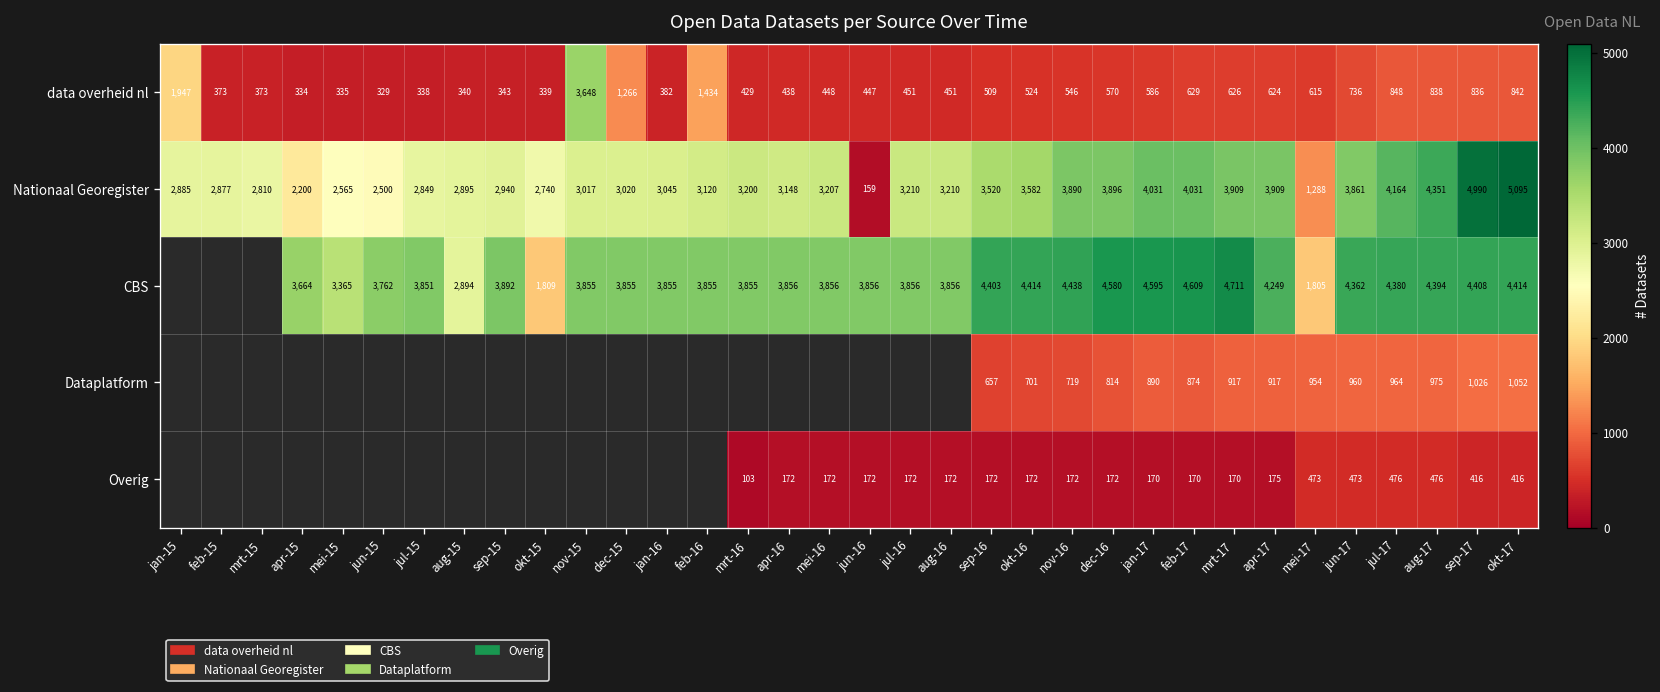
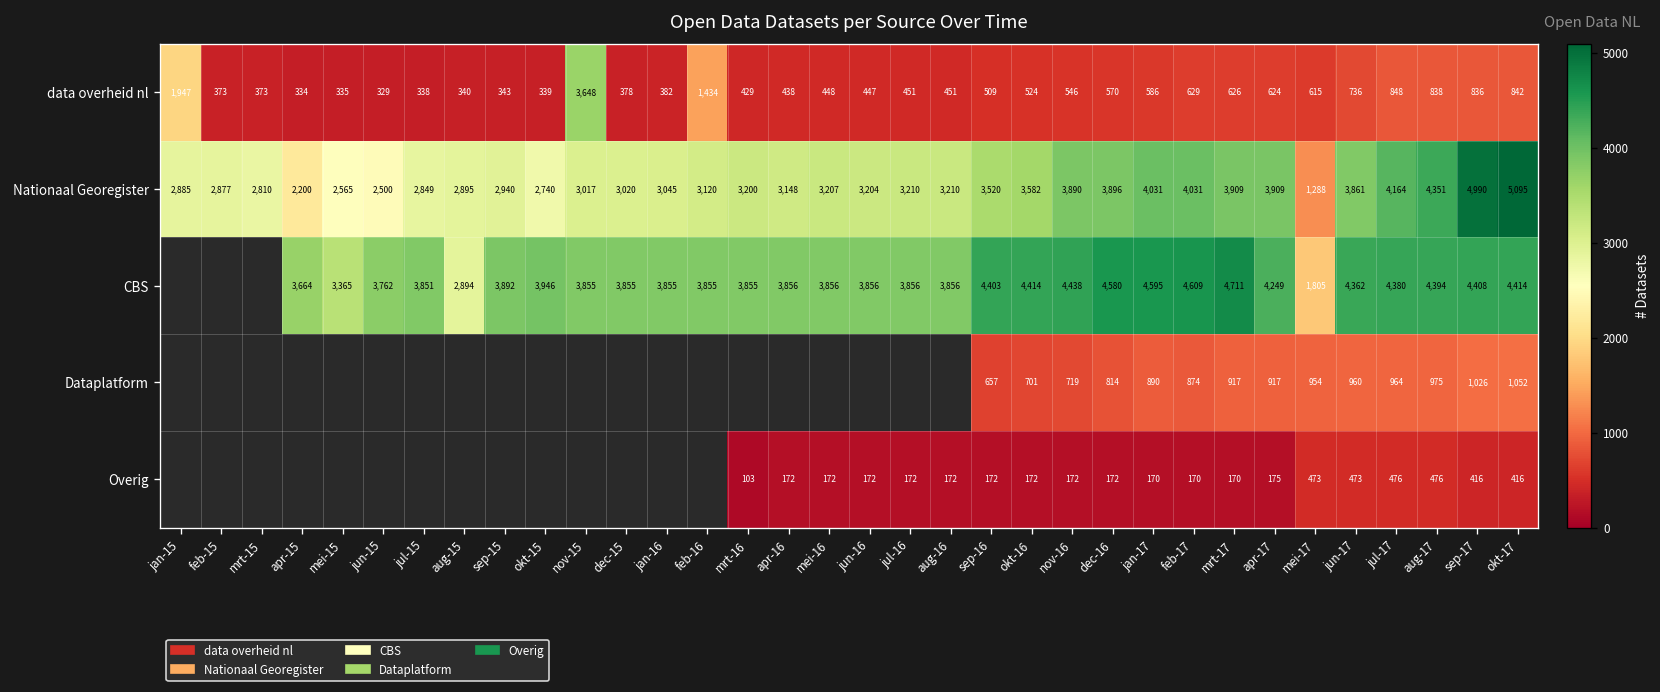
  {
    "data overheid nl": {
      "jan-15": "1,947",
      "feb-15": "373",
      "mrt-15": "373",
      "apr-15": "334",
      "mei-15": "335",
      "jun-15": "329",
      "jul-15": "338",
      "aug-15": "340",
      "sep-15": "343",
      "okt-15": "339",
      "nov-15": "3,648",
-     "dec-15": "1,266",
+     "dec-15": "378",
      "jan-16": "382",
      "feb-16": "1,434",
      "mrt-16": "429",
      "apr-16": "438",
      "mei-16": "448",
      "jun-16": "447",
      "jul-16": "451",
      "aug-16": "451",
      "sep-16": "509",
      "okt-16": "524",
      "nov-16": "546",
      "dec-16": "570",
      "jan-17": "586",
      "feb-17": "629",
      "mrt-17": "626",
      "apr-17": "624",
      "mei-17": "615",
      "jun-17": "736",
      "jul-17": "848",
      "aug-17": "838",
      "sep-17": "836",
      "okt-17": "842"
    },
    "Nationaal Georegister": {
      "jan-15": "2,885",
      "feb-15": "2,877",
      "mrt-15": "2,810",
      "apr-15": "2,200",
      "mei-15": "2,565",
      "jun-15": "2,500",
      "jul-15": "2,849",
      "aug-15": "2,895",
      "sep-15": "2,940",
      "okt-15": "2,740",
      "nov-15": "3,017",
      "dec-15": "3,020",
      "jan-16": "3,045",
      "feb-16": "3,120",
      "mrt-16": "3,200",
      "apr-16": "3,148",
      "mei-16": "3,207",
-     "jun-16": "159",
+     "jun-16": "3,204",
      "jul-16": "3,210",
      "aug-16": "3,210",
      "sep-16": "3,520",
      "okt-16": "3,582",
      "nov-16": "3,890",
      "dec-16": "3,896",
      "jan-17": "4,031",
      "feb-17": "4,031",
      "mrt-17": "3,909",
      "apr-17": "3,909",
      "mei-17": "1,288",
      "jun-17": "3,861",
      "jul-17": "4,164",
      "aug-17": "4,351",
      "sep-17": "4,990",
      "okt-17": "5,095"
    },
    "CBS": {
      "apr-15": "3,664",
      "mei-15": "3,365",
      "jun-15": "3,762",
      "jul-15": "3,851",
      "aug-15": "2,894",
      "sep-15": "3,892",
-     "okt-15": "1,809",
+     "okt-15": "3,946",
      "nov-15": "3,855",
      "dec-15": "3,855",
      "jan-16": "3,855",
      "feb-16": "3,855",
      "mrt-16": "3,855",
      "apr-16": "3,856",
      "mei-16": "3,856",
      "jun-16": "3,856",
      "jul-16": "3,856",
      "aug-16": "3,856",
      "sep-16": "4,403",
      "okt-16": "4,414",
      "nov-16": "4,438",
      "dec-16": "4,580",
      "jan-17": "4,595",
      "feb-17": "4,609",
      "mrt-17": "4,711",
      "apr-17": "4,249",
      "mei-17": "1,805",
      "jun-17": "4,362",
      "jul-17": "4,380",
      "aug-17": "4,394",
      "sep-17": "4,408",
      "okt-17": "4,414"
    },
    "Dataplatform": {
      "sep-16": "657",
      "okt-16": "701",
      "nov-16": "719",
      "dec-16": "814",
      "jan-17": "890",
      "feb-17": "874",
      "mrt-17": "917",
      "apr-17": "917",
      "mei-17": "954",
      "jun-17": "960",
      "jul-17": "964",
      "aug-17": "975",
      "sep-17": "1,026",
      "okt-17": "1,052"
    },
    "Overig": {
      "mrt-16": "103",
      "apr-16": "172",
      "mei-16": "172",
      "jun-16": "172",
      "jul-16": "172",
      "aug-16": "172",
      "sep-16": "172",
      "okt-16": "172",
      "nov-16": "172",
      "dec-16": "172",
      "jan-17": "170",
      "feb-17": "170",
      "mrt-17": "170",
      "apr-17": "175",
      "mei-17": "473",
      "jun-17": "473",
      "jul-17": "476",
      "aug-17": "476",
      "sep-17": "416",
      "okt-17": "416"
    }
  }
